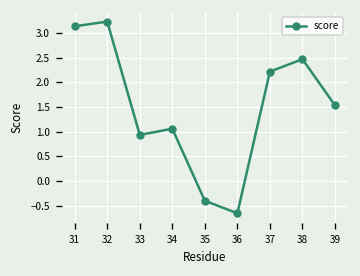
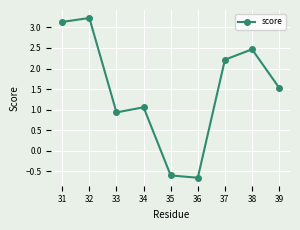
  {
    "31": 3.1,
    "32": 3.2,
    "33": 0.9,
    "34": 1.1,
-   "35": -0.4,
+   "35": -0.6,
    "36": -0.7,
    "37": 2.2,
    "38": 2.5,
    "39": 1.5
  }
